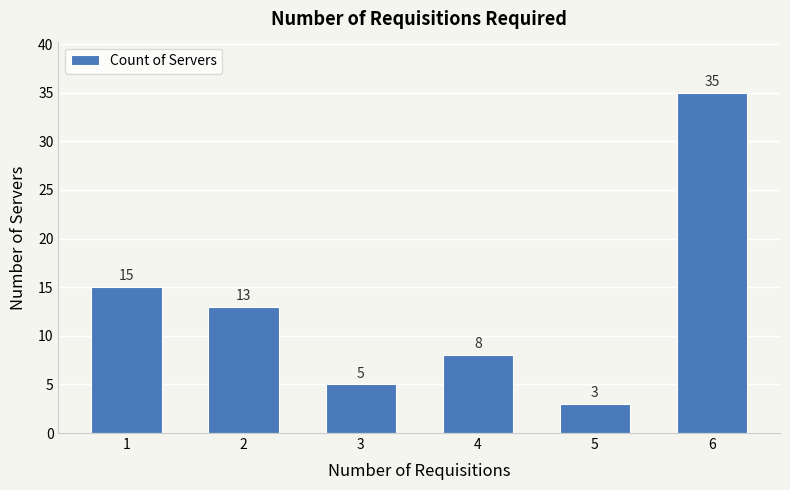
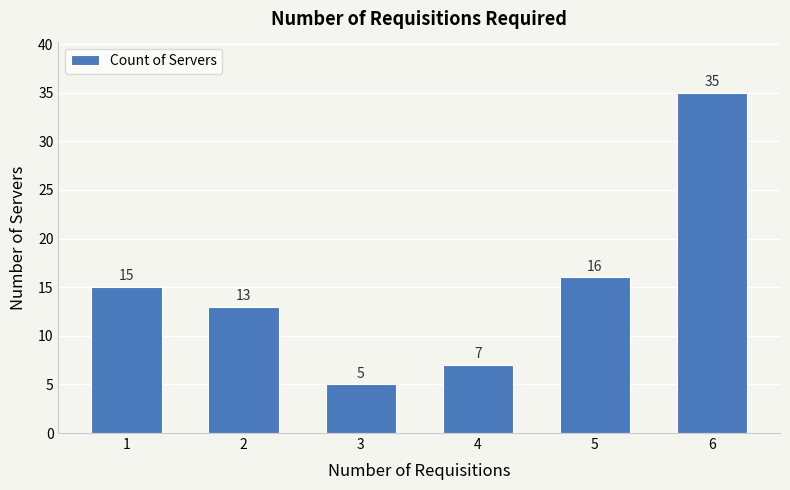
  {
    "1": 15,
    "2": 13,
    "3": 5,
-   "4": 8,
-   "5": 3,
+   "4": 7,
+   "5": 16,
    "6": 35
  }
